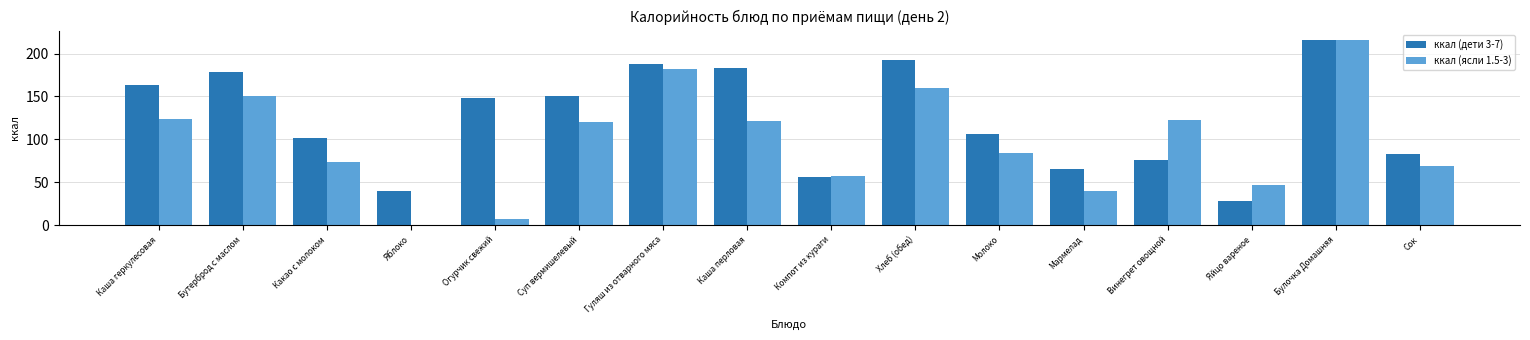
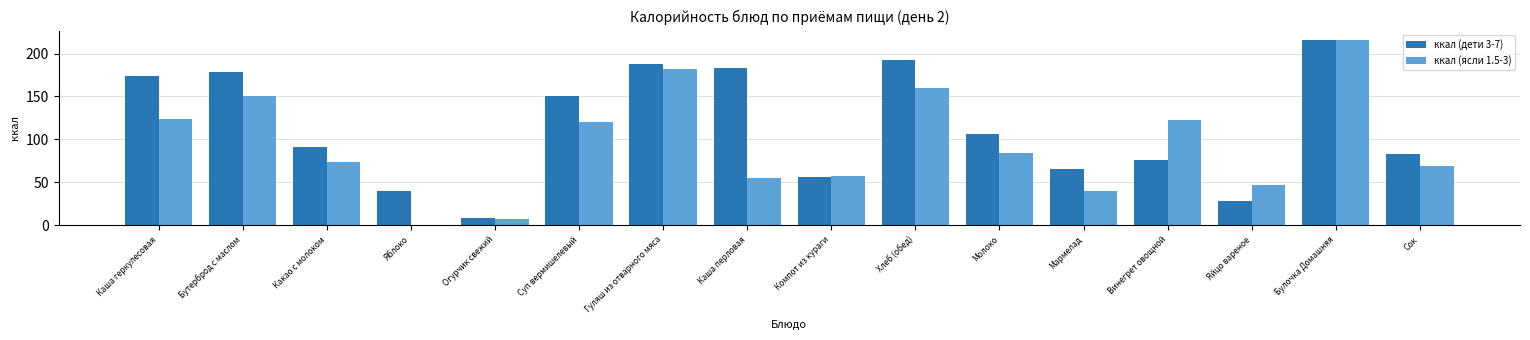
  {
    "ккал (дети 3-7)": {
-     "Каша геркулесовая": 160,
+     "Каша геркулесовая": 170,
      "Бутерброд с маслом": 180,
-     "Какао с молоком": 100,
+     "Какао с молоком": 90,
      "Яблоко": 40,
-     "Огурчик свежий": 150,
+     "Огурчик свежий": 10,
      "Суп вермишелевый": 150,
      "Гуляш из отварного мяса": 190,
      "Каша перловая": 180,
      "Компот из кураги": 60,
      "Хлеб (обед)": 190,
      "Молоко": 110,
      "Мармелад": 70,
      "Винегрет овощной": 80,
      "Яйцо вареное": 30,
      "Булочка Домашняя": 220,
      "Сок": 80
    },
    "ккал (ясли 1.5-3)": {
      "Каша геркулесовая": 120,
      "Бутерброд с маслом": 150,
      "Какао с молоком": 70,
      "Яблоко": 0,
      "Огурчик свежий": 10,
      "Суп вермишелевый": 120,
      "Гуляш из отварного мяса": 180,
-     "Каша перловая": 120,
+     "Каша перловая": 60,
      "Компот из кураги": 60,
      "Хлеб (обед)": 160,
      "Молоко": 80,
      "Мармелад": 40,
      "Винегрет овощной": 120,
      "Яйцо вареное": 50,
      "Булочка Домашняя": 220,
      "Сок": 70
    }
  }
